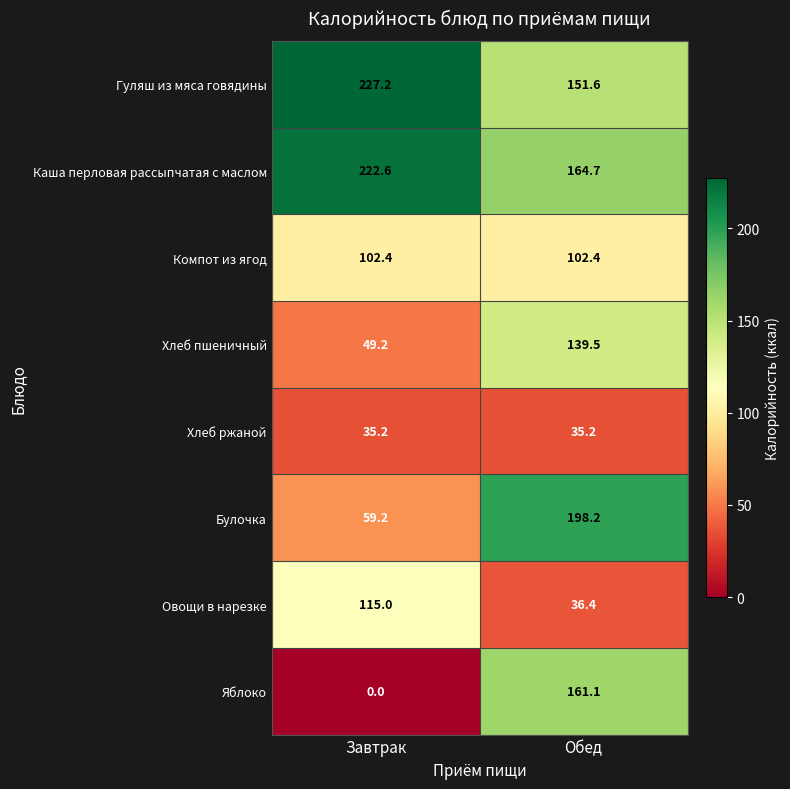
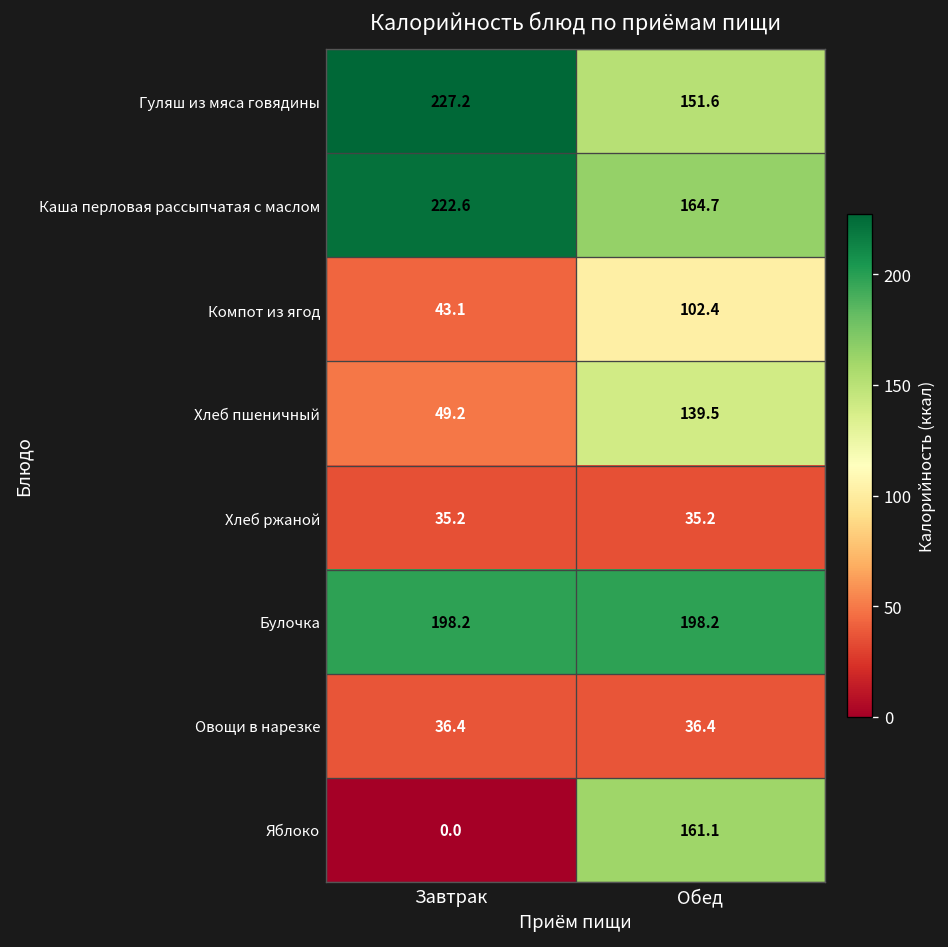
  {
    "Гуляш из мяса говядины": {
      "Завтрак": 227.2,
      "Обед": 151.6
    },
    "Каша перловая рассыпчатая с маслом": {
      "Завтрак": 222.6,
      "Обед": 164.7
    },
    "Компот из ягод": {
-     "Завтрак": 102.4,
+     "Завтрак": 43.1,
      "Обед": 102.4
    },
    "Хлеб пшеничный": {
      "Завтрак": 49.2,
      "Обед": 139.5
    },
    "Хлеб ржаной": {
      "Завтрак": 35.2,
      "Обед": 35.2
    },
    "Булочка": {
-     "Завтрак": 59.2,
+     "Завтрак": 198.2,
      "Обед": 198.2
    },
    "Овощи в нарезке": {
-     "Завтрак": 115.0,
+     "Завтрак": 36.4,
      "Обед": 36.4
    },
    "Яблоко": {
      "Завтрак": 0.0,
      "Обед": 161.1
    }
  }
